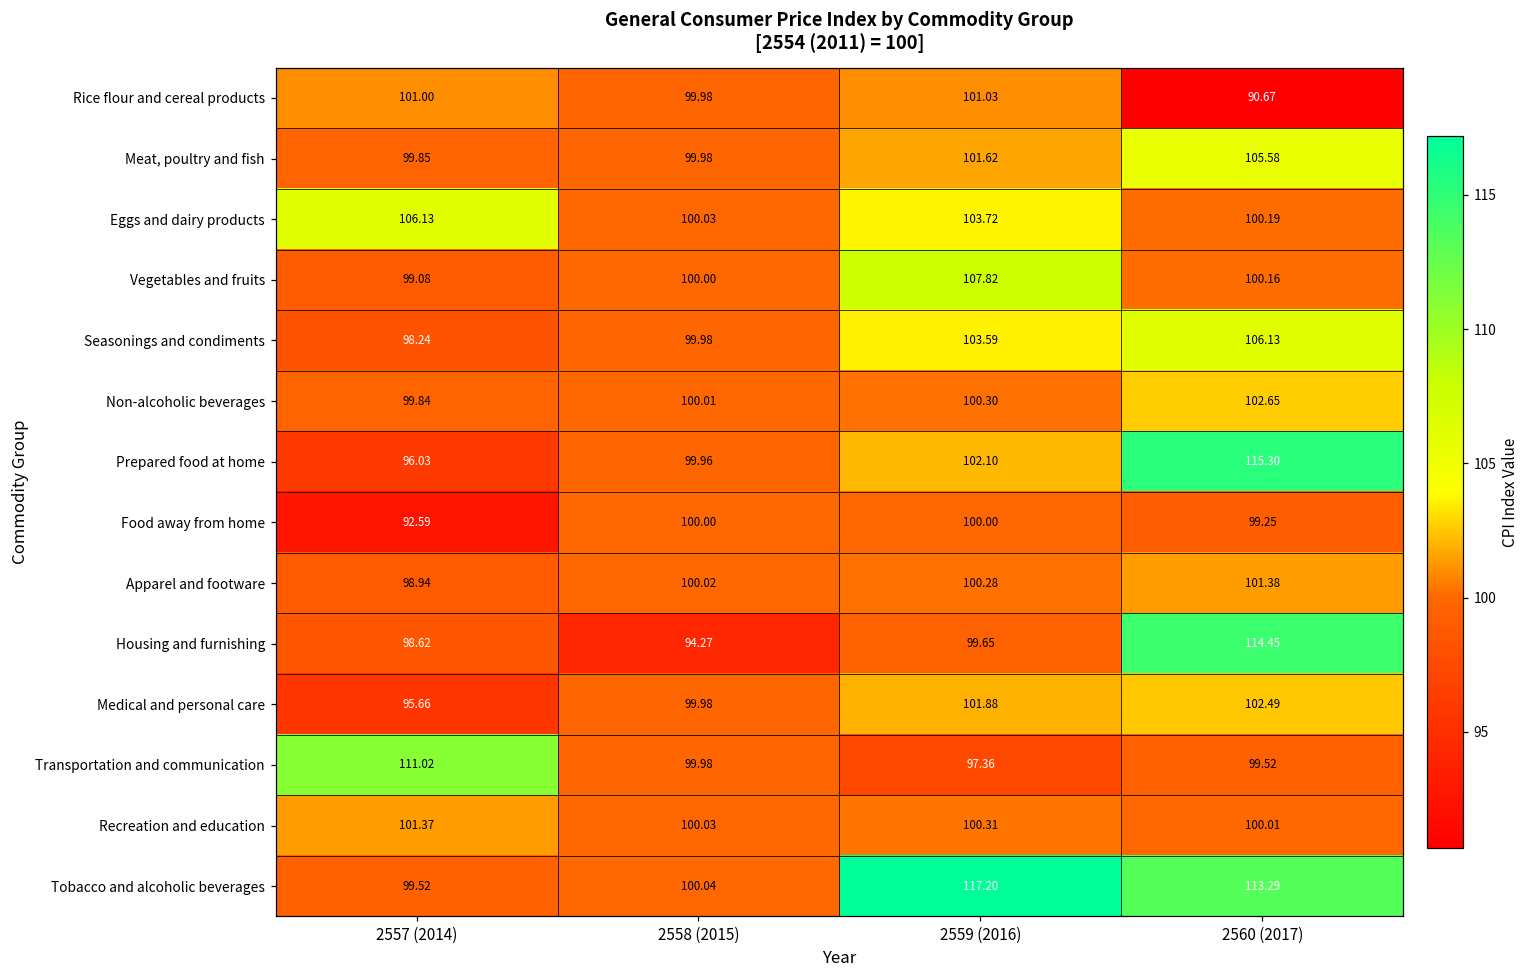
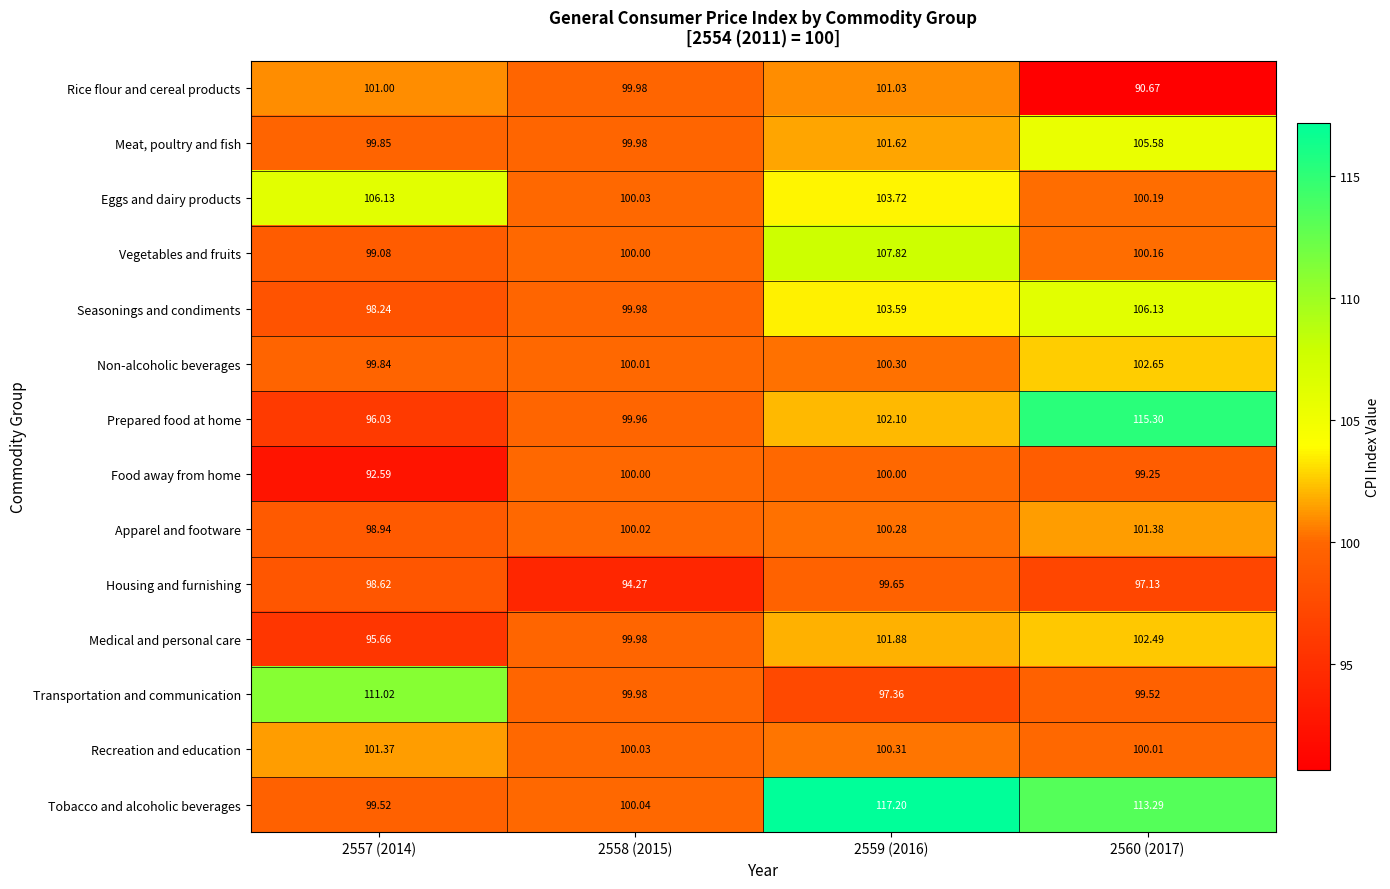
  {
    "Rice flour and cereal products": {
      "2557 (2014)": 101.00,
      "2558 (2015)": 99.98,
      "2559 (2016)": 101.03,
      "2560 (2017)": 90.67
    },
    "Meat, poultry and fish": {
      "2557 (2014)": 99.85,
      "2558 (2015)": 99.98,
      "2559 (2016)": 101.62,
      "2560 (2017)": 105.58
    },
    "Eggs and dairy products": {
      "2557 (2014)": 106.13,
      "2558 (2015)": 100.03,
      "2559 (2016)": 103.72,
      "2560 (2017)": 100.19
    },
    "Vegetables and fruits": {
      "2557 (2014)": 99.08,
      "2558 (2015)": 100.00,
      "2559 (2016)": 107.82,
      "2560 (2017)": 100.16
    },
    "Seasonings and condiments": {
      "2557 (2014)": 98.24,
      "2558 (2015)": 99.98,
      "2559 (2016)": 103.59,
      "2560 (2017)": 106.13
    },
    "Non-alcoholic beverages": {
      "2557 (2014)": 99.84,
      "2558 (2015)": 100.01,
      "2559 (2016)": 100.30,
      "2560 (2017)": 102.65
    },
    "Prepared food at home": {
      "2557 (2014)": 96.03,
      "2558 (2015)": 99.96,
      "2559 (2016)": 102.10,
      "2560 (2017)": 115.30
    },
    "Food away from home": {
      "2557 (2014)": 92.59,
      "2558 (2015)": 100.00,
      "2559 (2016)": 100.00,
      "2560 (2017)": 99.25
    },
    "Apparel and footware": {
      "2557 (2014)": 98.94,
      "2558 (2015)": 100.02,
      "2559 (2016)": 100.28,
      "2560 (2017)": 101.38
    },
    "Housing and furnishing": {
      "2557 (2014)": 98.62,
      "2558 (2015)": 94.27,
      "2559 (2016)": 99.65,
-     "2560 (2017)": 114.45
+     "2560 (2017)": 97.13
    },
    "Medical and personal care": {
      "2557 (2014)": 95.66,
      "2558 (2015)": 99.98,
      "2559 (2016)": 101.88,
      "2560 (2017)": 102.49
    },
    "Transportation and communication": {
      "2557 (2014)": 111.02,
      "2558 (2015)": 99.98,
      "2559 (2016)": 97.36,
      "2560 (2017)": 99.52
    },
    "Recreation and education": {
      "2557 (2014)": 101.37,
      "2558 (2015)": 100.03,
      "2559 (2016)": 100.31,
      "2560 (2017)": 100.01
    },
    "Tobacco and alcoholic beverages": {
      "2557 (2014)": 99.52,
      "2558 (2015)": 100.04,
      "2559 (2016)": 117.20,
      "2560 (2017)": 113.29
    }
  }
